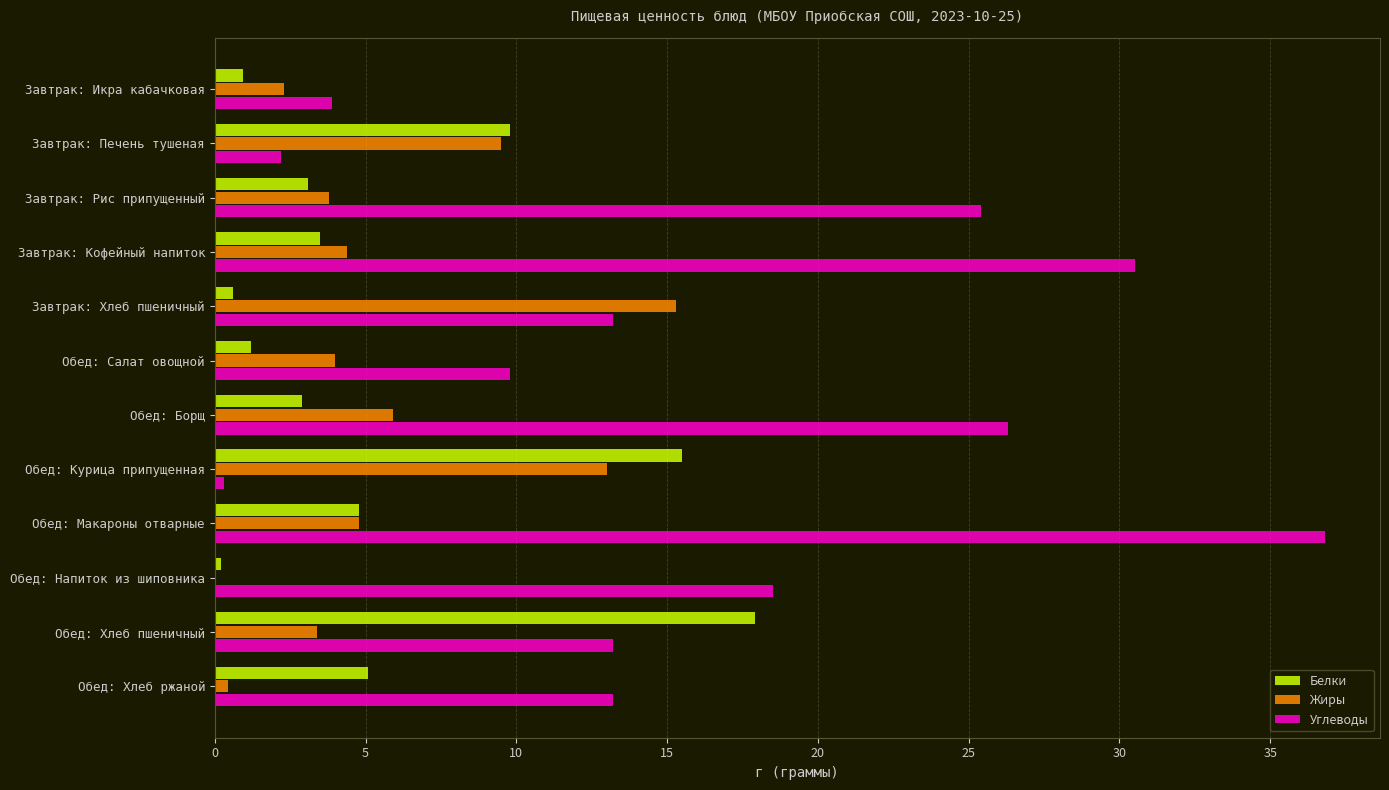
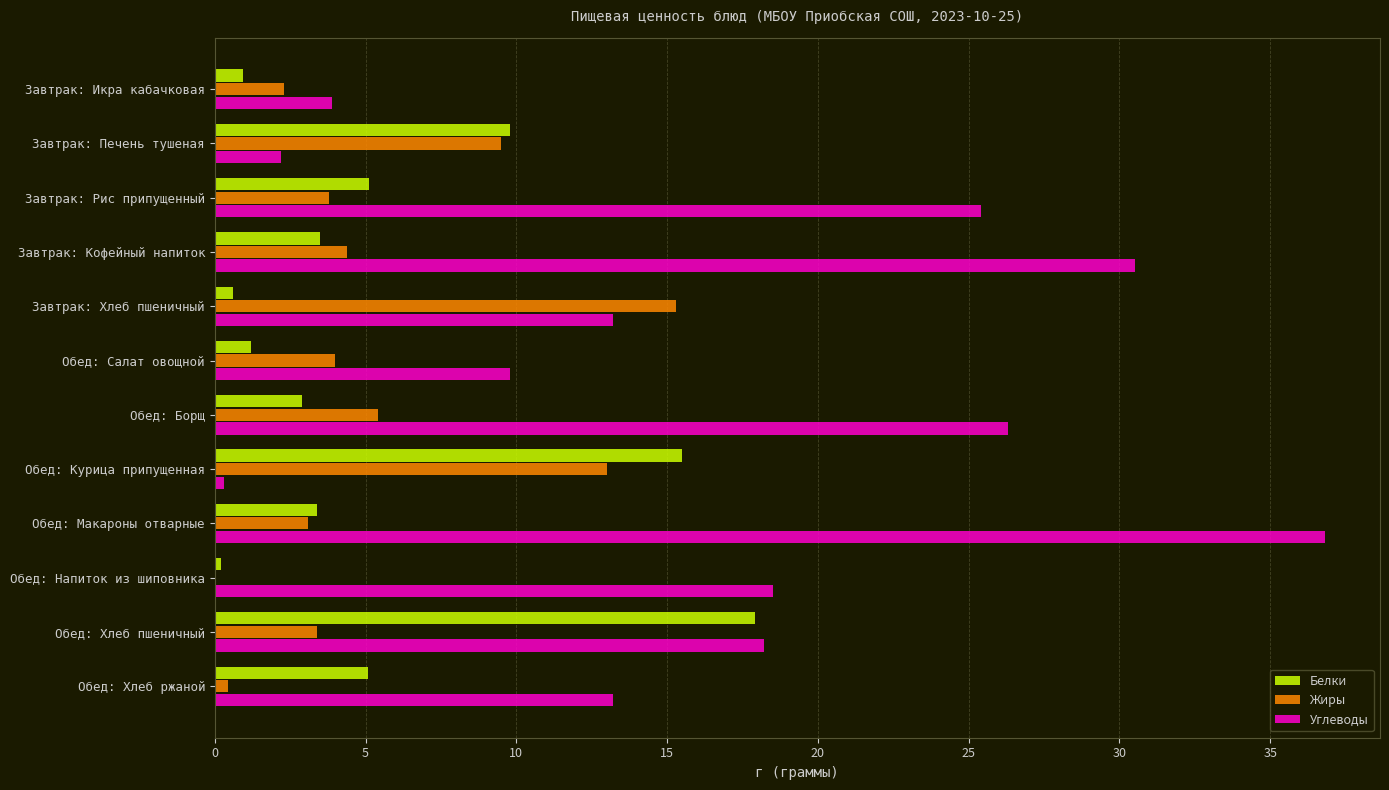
  {
    "Белки": {
      "Завтрак: Икра кабачковая": 0.9,
      "Завтрак: Печень тушеная": 9.8,
-     "Завтрак: Рис припущенный": 3.1,
+     "Завтрак: Рис припущенный": 5.1,
      "Завтрак: Кофейный напиток": 3.5,
      "Завтрак: Хлеб пшеничный": 0.6,
      "Обед: Салат овощной": 1.2,
      "Обед: Борщ": 2.9,
      "Обед: Курица припущенная": 15.5,
-     "Обед: Макароны отварные": 4.8,
+     "Обед: Макароны отварные": 3.4,
      "Обед: Напиток из шиповника": 0.2,
      "Обед: Хлеб пшеничный": 17.9,
      "Обед: Хлеб ржаной": 5.1
    },
    "Жиры": {
      "Завтрак: Икра кабачковая": 2.3,
      "Завтрак: Печень тушеная": 9.5,
      "Завтрак: Рис припущенный": 3.8,
      "Завтрак: Кофейный напиток": 4.4,
      "Завтрак: Хлеб пшеничный": 15.3,
      "Обед: Салат овощной": 4.0,
-     "Обед: Борщ": 5.9,
+     "Обед: Борщ": 5.4,
      "Обед: Курица припущенная": 13.0,
-     "Обед: Макароны отварные": 4.8,
+     "Обед: Макароны отварные": 3.1,
      "Обед: Напиток из шиповника": 0.0,
      "Обед: Хлеб пшеничный": 3.4,
      "Обед: Хлеб ржаной": 0.4
    },
    "Углеводы": {
      "Завтрак: Икра кабачковая": 3.9,
      "Завтрак: Печень тушеная": 2.2,
      "Завтрак: Рис припущенный": 25.4,
      "Завтрак: Кофейный напиток": 30.5,
      "Завтрак: Хлеб пшеничный": 13.2,
      "Обед: Салат овощной": 9.8,
      "Обед: Борщ": 26.3,
      "Обед: Курица припущенная": 0.3,
      "Обед: Макароны отварные": 36.8,
      "Обед: Напиток из шиповника": 18.5,
-     "Обед: Хлеб пшеничный": 13.2,
+     "Обед: Хлеб пшеничный": 18.2,
      "Обед: Хлеб ржаной": 13.2
    }
  }
